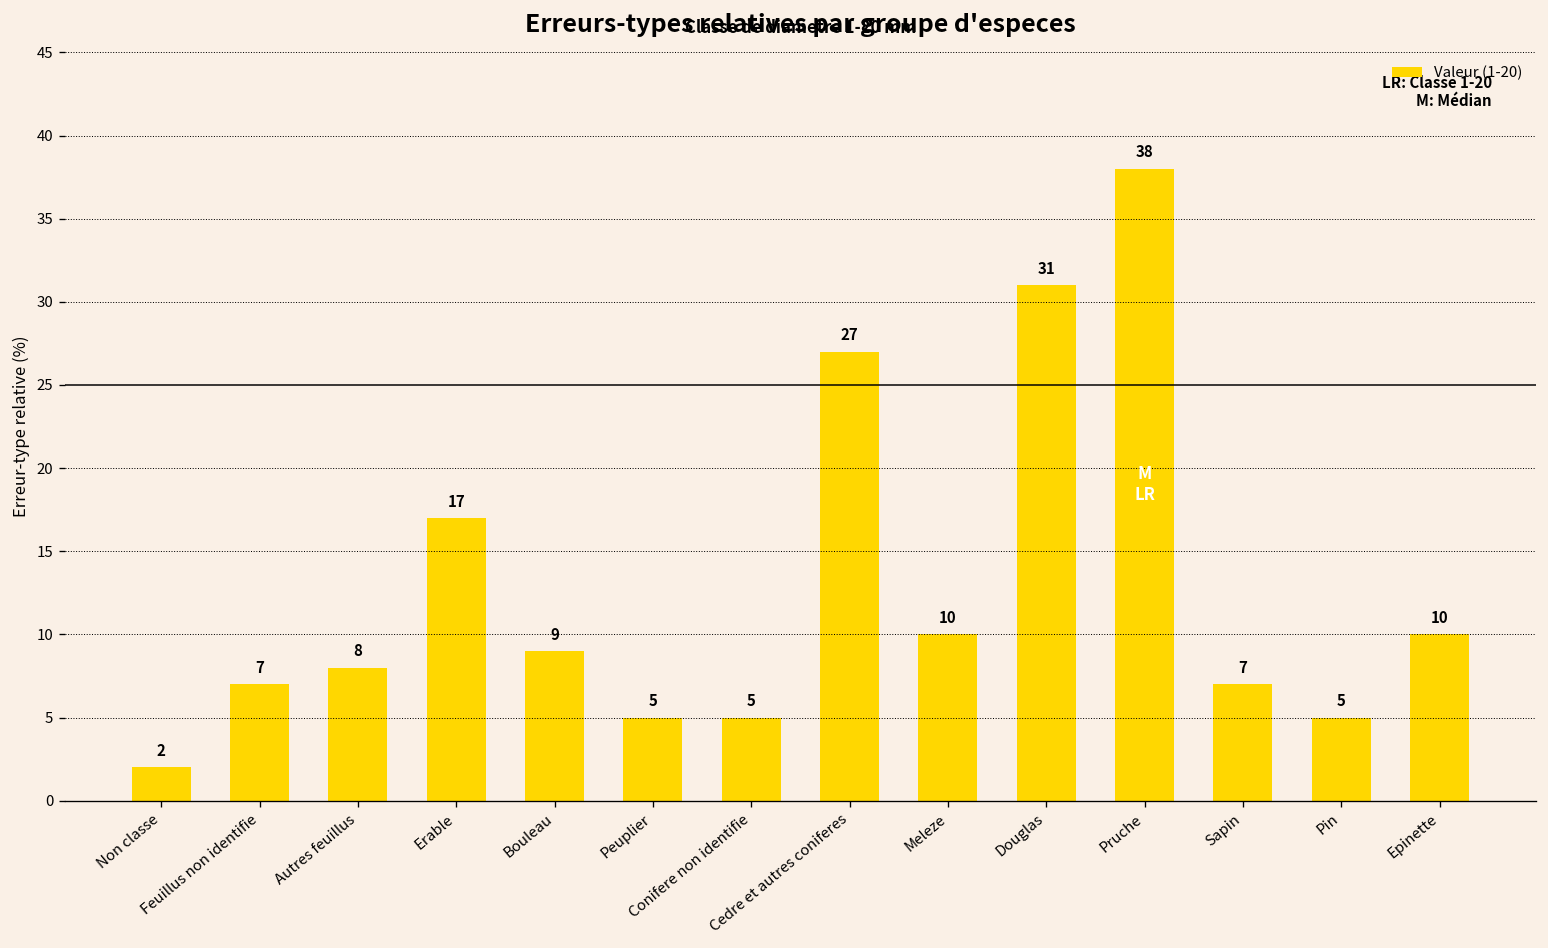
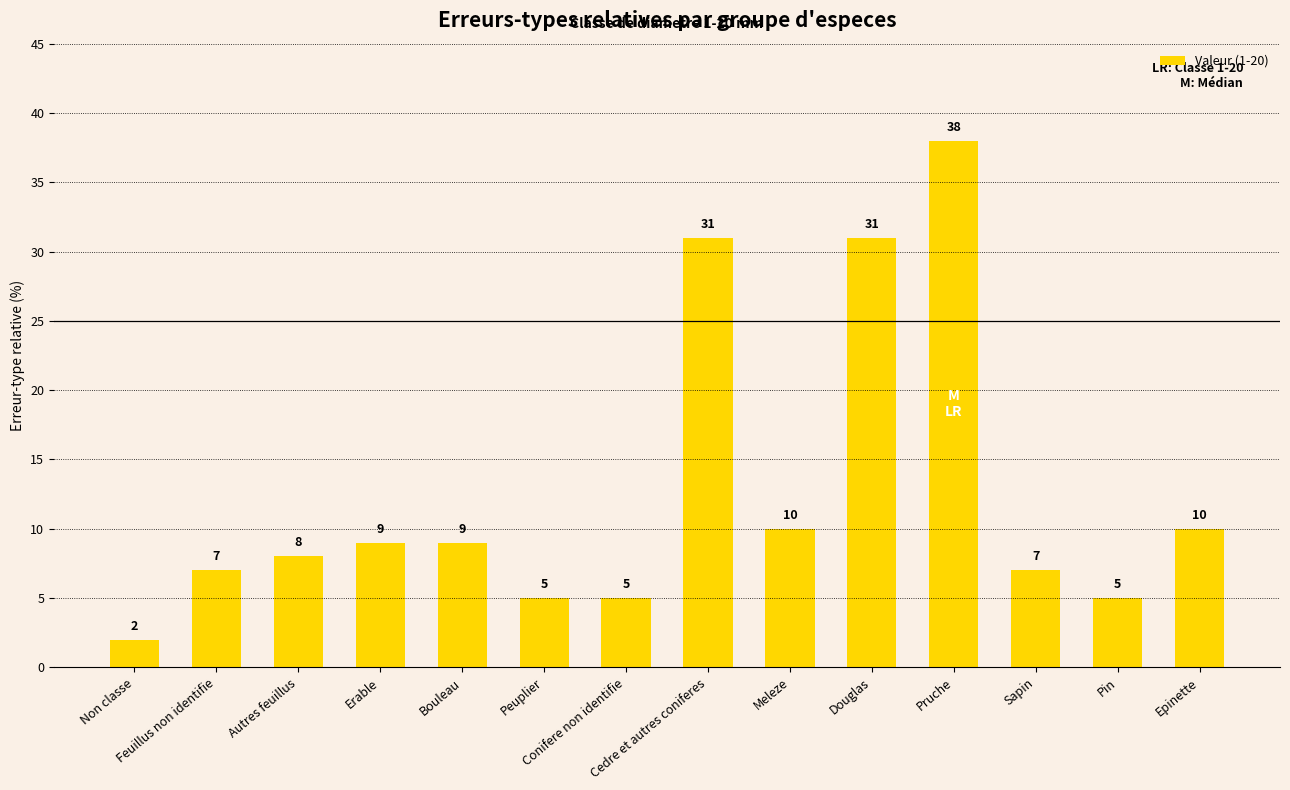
  {
    "Non classe": 2,
    "Feuillus non identifie": 7,
    "Autres feuillus": 8,
-   "Erable": 17,
+   "Erable": 9,
    "Bouleau": 9,
    "Peuplier": 5,
    "Conifere non identifie": 5,
-   "Cedre et autres coniferes": 27,
+   "Cedre et autres coniferes": 31,
    "Meleze": 10,
    "Douglas": 31,
    "Pruche": 38,
    "Sapin": 7,
    "Pin": 5,
    "Epinette": 10
  }
